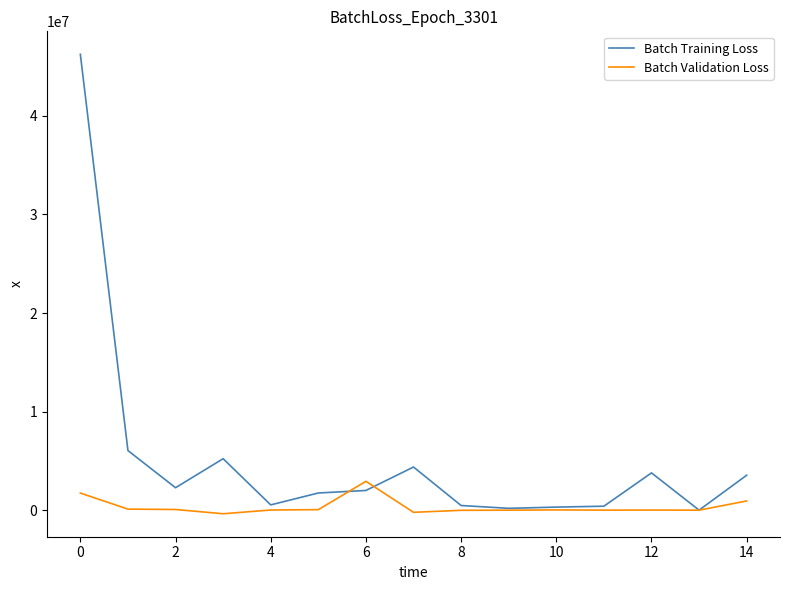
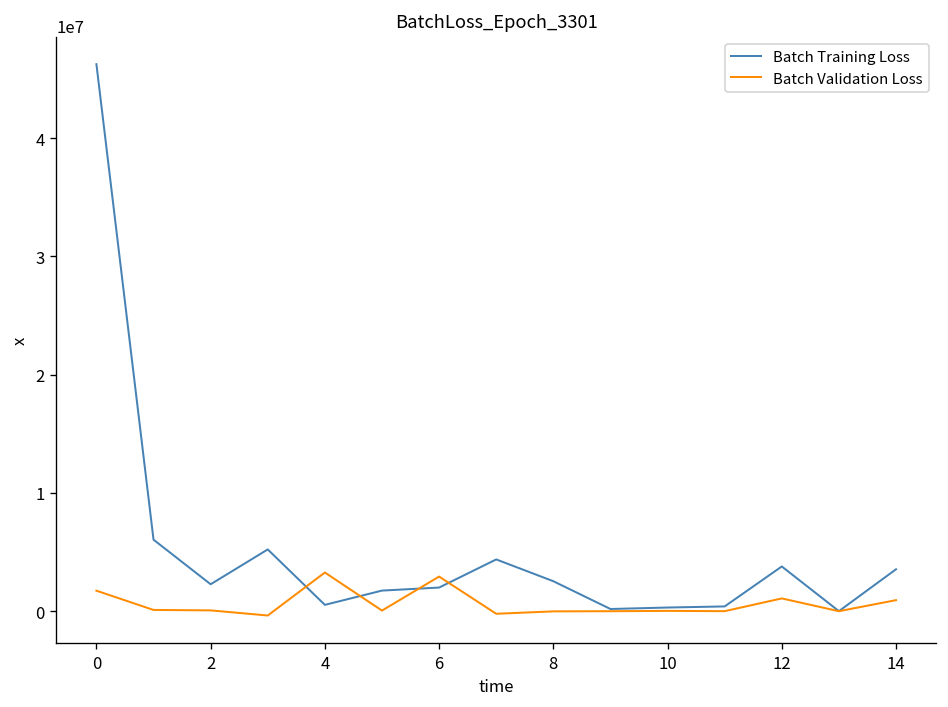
  {
    "Batch Training Loss": {
      "0": 46000000,
      "2": 2000000,
      "4": 1000000,
      "6": 2000000,
-     "8": 0,
+     "8": 3000000,
      "10": 0,
      "12": 4000000,
      "14": 4000000
    },
    "Batch Validation Loss": {
      "0": 2000000,
      "2": 0,
-     "4": 0,
+     "4": 3000000,
      "6": 3000000,
      "8": 0,
      "10": 0,
-     "12": 0,
+     "12": 1000000,
      "14": 1000000
    }
  }
